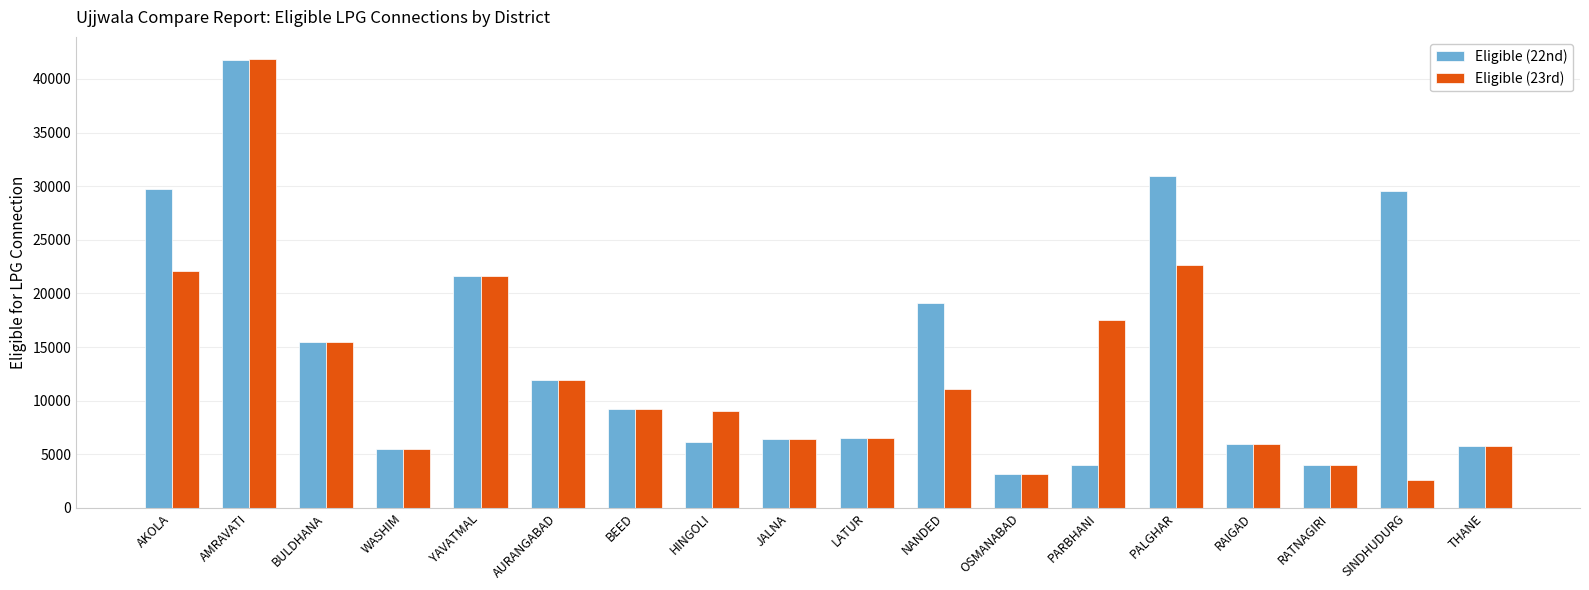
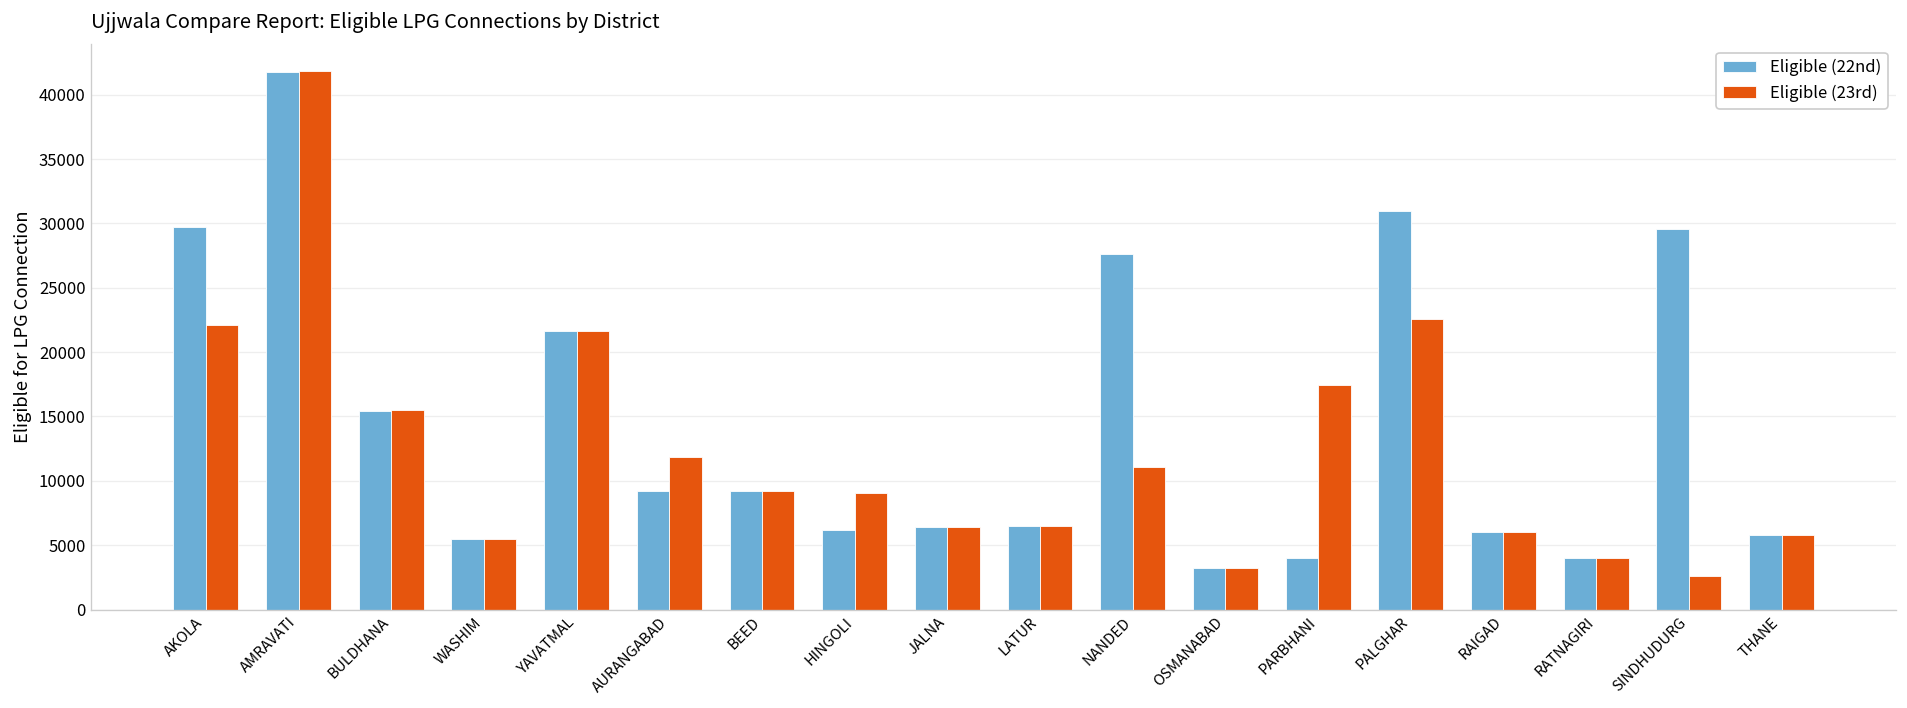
  {
    "Eligible (22nd)": {
      "AKOLA": 29700,
      "AMRAVATI": 41800,
      "BULDHANA": 15400,
      "WASHIM": 5500,
      "YAVATMAL": 21700,
-     "AURANGABAD": 11900,
+     "AURANGABAD": 9200,
      "BEED": 9200,
      "HINGOLI": 6200,
      "JALNA": 6400,
      "LATUR": 6500,
-     "NANDED": 19100,
+     "NANDED": 27700,
      "OSMANABAD": 3200,
      "PARBHANI": 4000,
      "PALGHAR": 30900,
      "RAIGAD": 6000,
      "RATNAGIRI": 4000,
      "SINDHUDURG": 29600,
      "THANE": 5800
    },
    "Eligible (23rd)": {
      "AKOLA": 22100,
      "AMRAVATI": 41800,
      "BULDHANA": 15500,
      "WASHIM": 5500,
      "YAVATMAL": 21700,
      "AURANGABAD": 11900,
      "BEED": 9200,
      "HINGOLI": 9100,
      "JALNA": 6400,
      "LATUR": 6500,
      "NANDED": 11100,
      "OSMANABAD": 3200,
      "PARBHANI": 17500,
      "PALGHAR": 22600,
      "RAIGAD": 6000,
      "RATNAGIRI": 4000,
      "SINDHUDURG": 2600,
      "THANE": 5800
    }
  }
